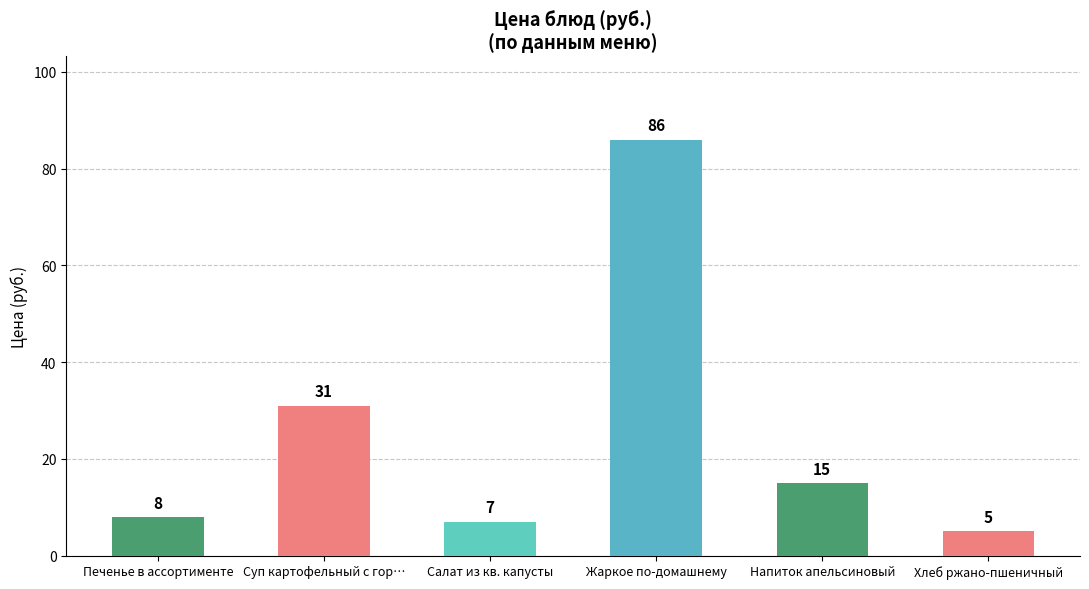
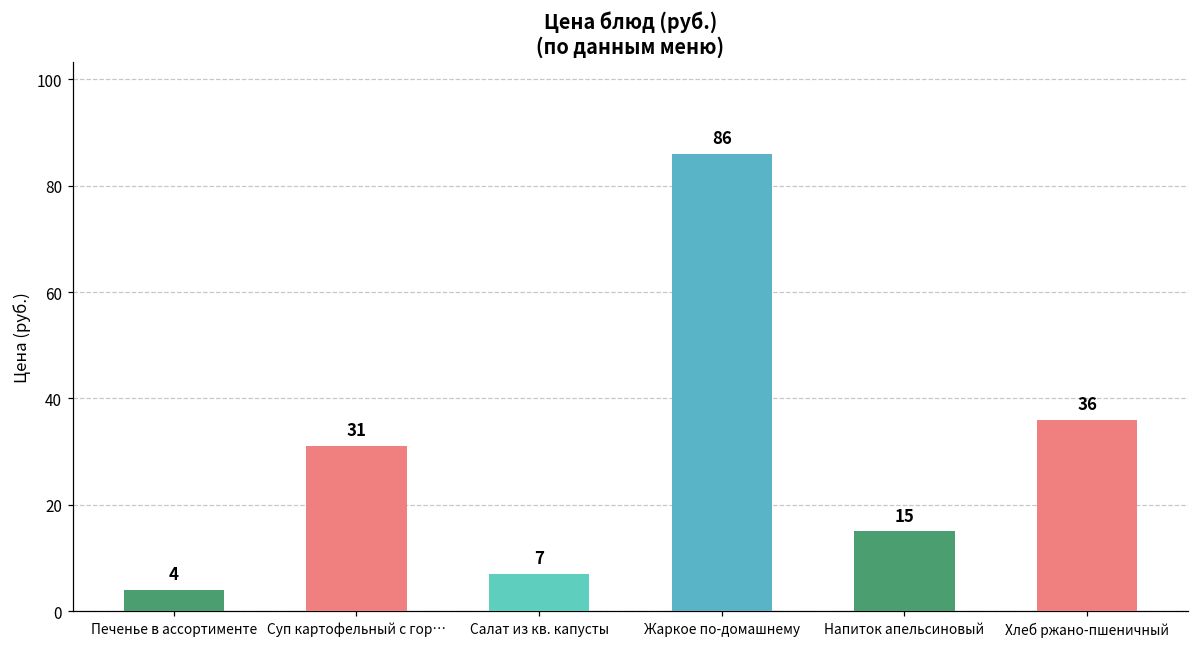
  {
-   "Печенье в ассортименте": 8,
+   "Печенье в ассортименте": 4,
    "Суп картофельный с гор…": 31,
    "Салат из кв. капусты": 7,
    "Жаркое по-домашнему": 86,
    "Напиток апельсиновый": 15,
-   "Хлеб ржано-пшеничный": 5
+   "Хлеб ржано-пшеничный": 36
  }
